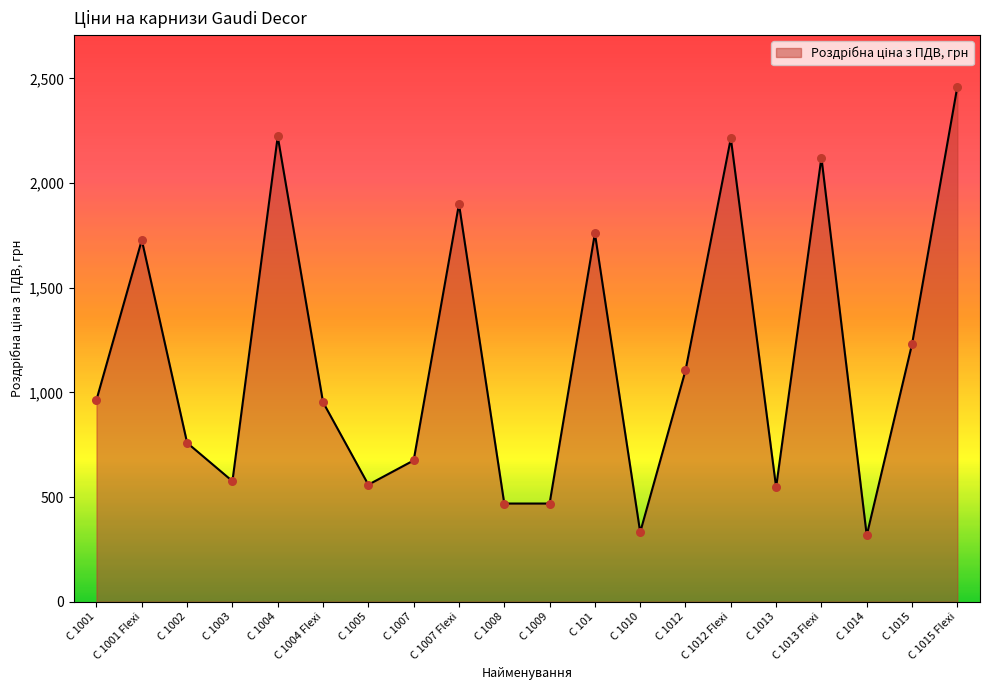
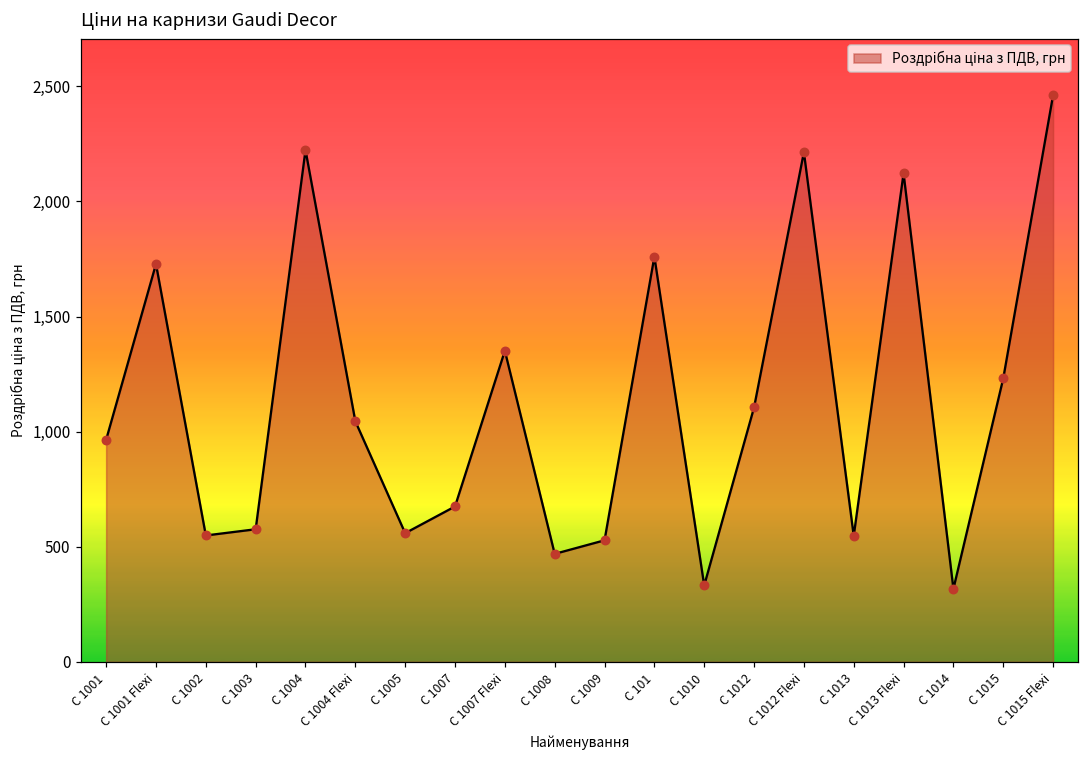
  {
    "C 1001": "970",
    "C 1001 Flexi": "1,730",
-   "C 1002": "760",
+   "C 1002": "550",
    "C 1003": "580",
    "C 1004": "2,220",
-   "C 1004 Flexi": "950",
+   "C 1004 Flexi": "1,050",
    "C 1005": "560",
    "C 1007": "680",
-   "C 1007 Flexi": "1,900",
+   "C 1007 Flexi": "1,350",
    "C 1008": "470",
-   "C 1009": "470",
+   "C 1009": "530",
    "C 101": "1,760",
    "C 1010": "330",
    "C 1012": "1,110",
    "C 1012 Flexi": "2,210",
    "C 1013": "550",
    "C 1013 Flexi": "2,120",
    "C 1014": "320",
    "C 1015": "1,230",
    "C 1015 Flexi": "2,460"
  }
